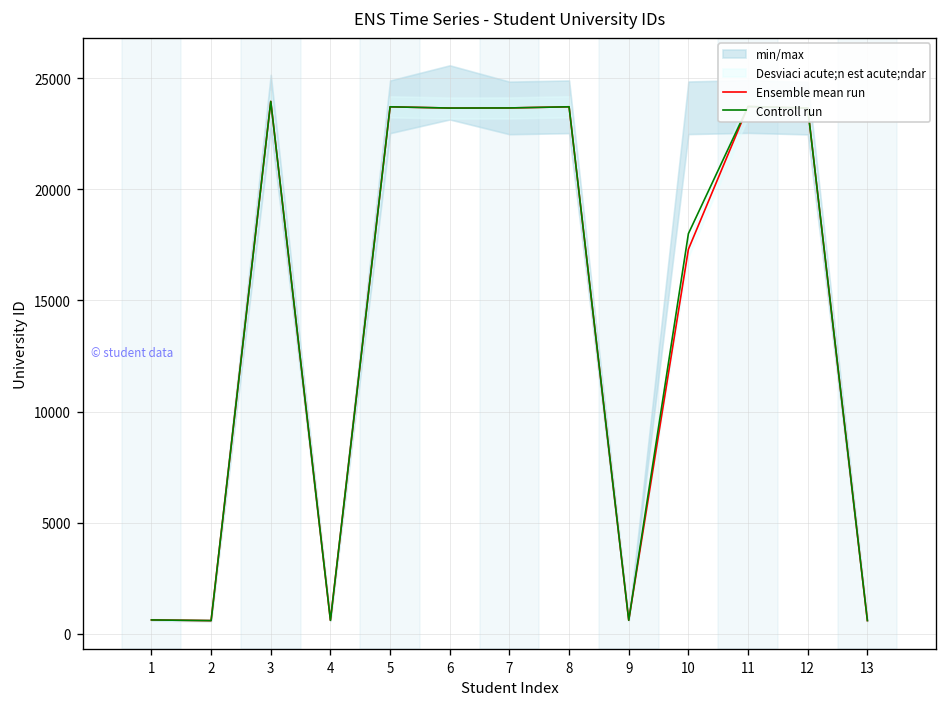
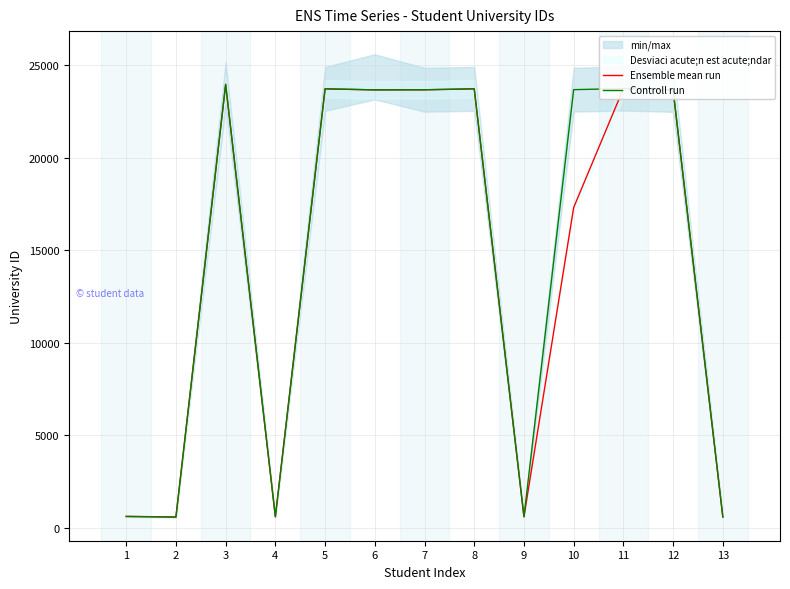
  {
    "Ensemble mean run": {
      "10": 17300
    },
    "Controll run": {
-     "10": 18000
+     "10": 23700
    }
  }
